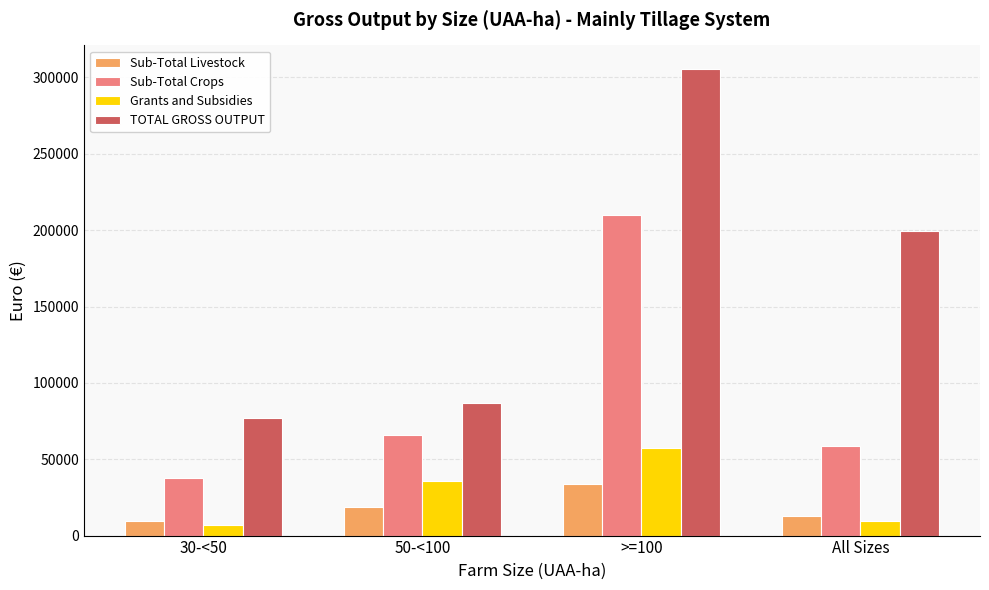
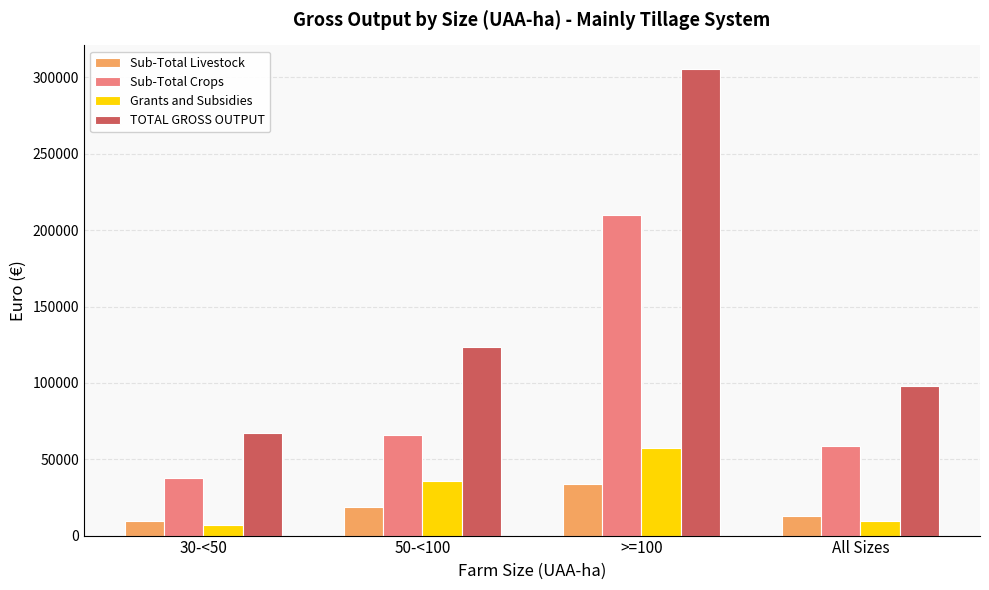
  {
    "Grants and Subsidies": {
      "30-<50": 7000,
      "50-<100": 36000,
      ">=100": 57000,
      "All Sizes": 10000
    },
    "TOTAL GROSS OUTPUT": {
-     "30-<50": 77000,
-     "50-<100": 87000,
+     "30-<50": 67000,
+     "50-<100": 123000,
      ">=100": 306000,
-     "All Sizes": 199000
+     "All Sizes": 98000
    }
  }
